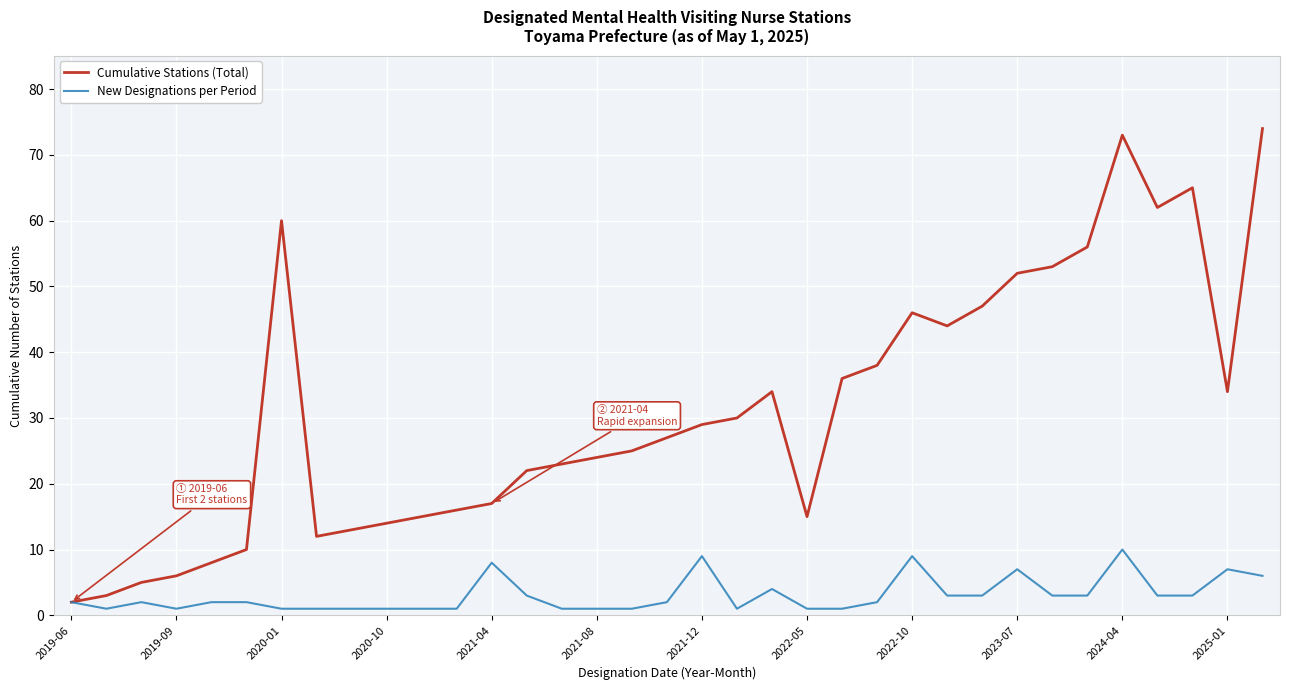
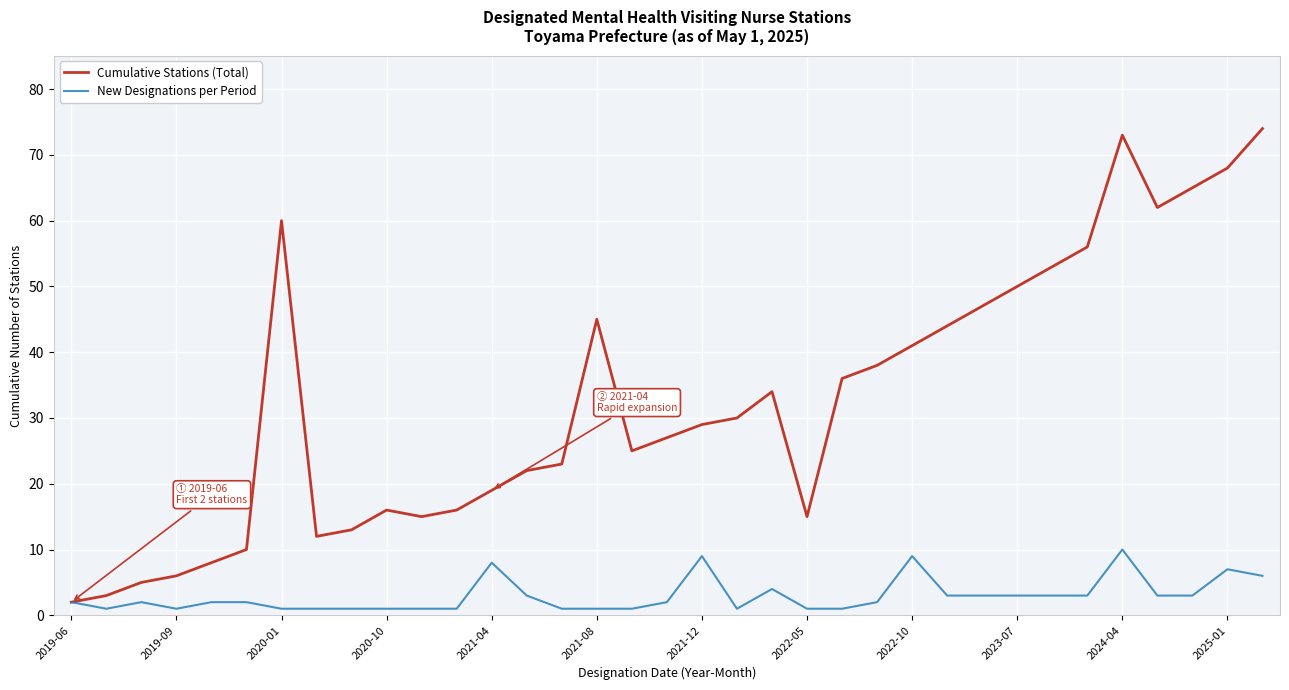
  {
    "Cumulative Stations (Total)": {
      "2020-01": 60,
-     "2020-10": 14,
-     "2021-04": 17,
-     "2021-08": 24,
+     "2020-10": 16,
+     "2021-04": 19,
+     "2021-08": 45,
      "2021-12": 29,
      "2022-05": 15,
-     "2022-10": 46,
-     "2023-07": 52,
+     "2022-10": 41,
+     "2023-07": 50,
      "2024-04": 73,
-     "2025-01": 34
+     "2025-01": 68
    },
    "New Designations per Period": {
      "2019-09": 1,
      "2020-01": 1,
      "2020-10": 1,
      "2021-04": 8,
      "2021-08": 1,
      "2021-12": 9,
      "2022-05": 1,
      "2022-10": 9,
-     "2023-07": 7,
+     "2023-07": 3,
      "2024-04": 10,
      "2025-01": 7
    }
  }
